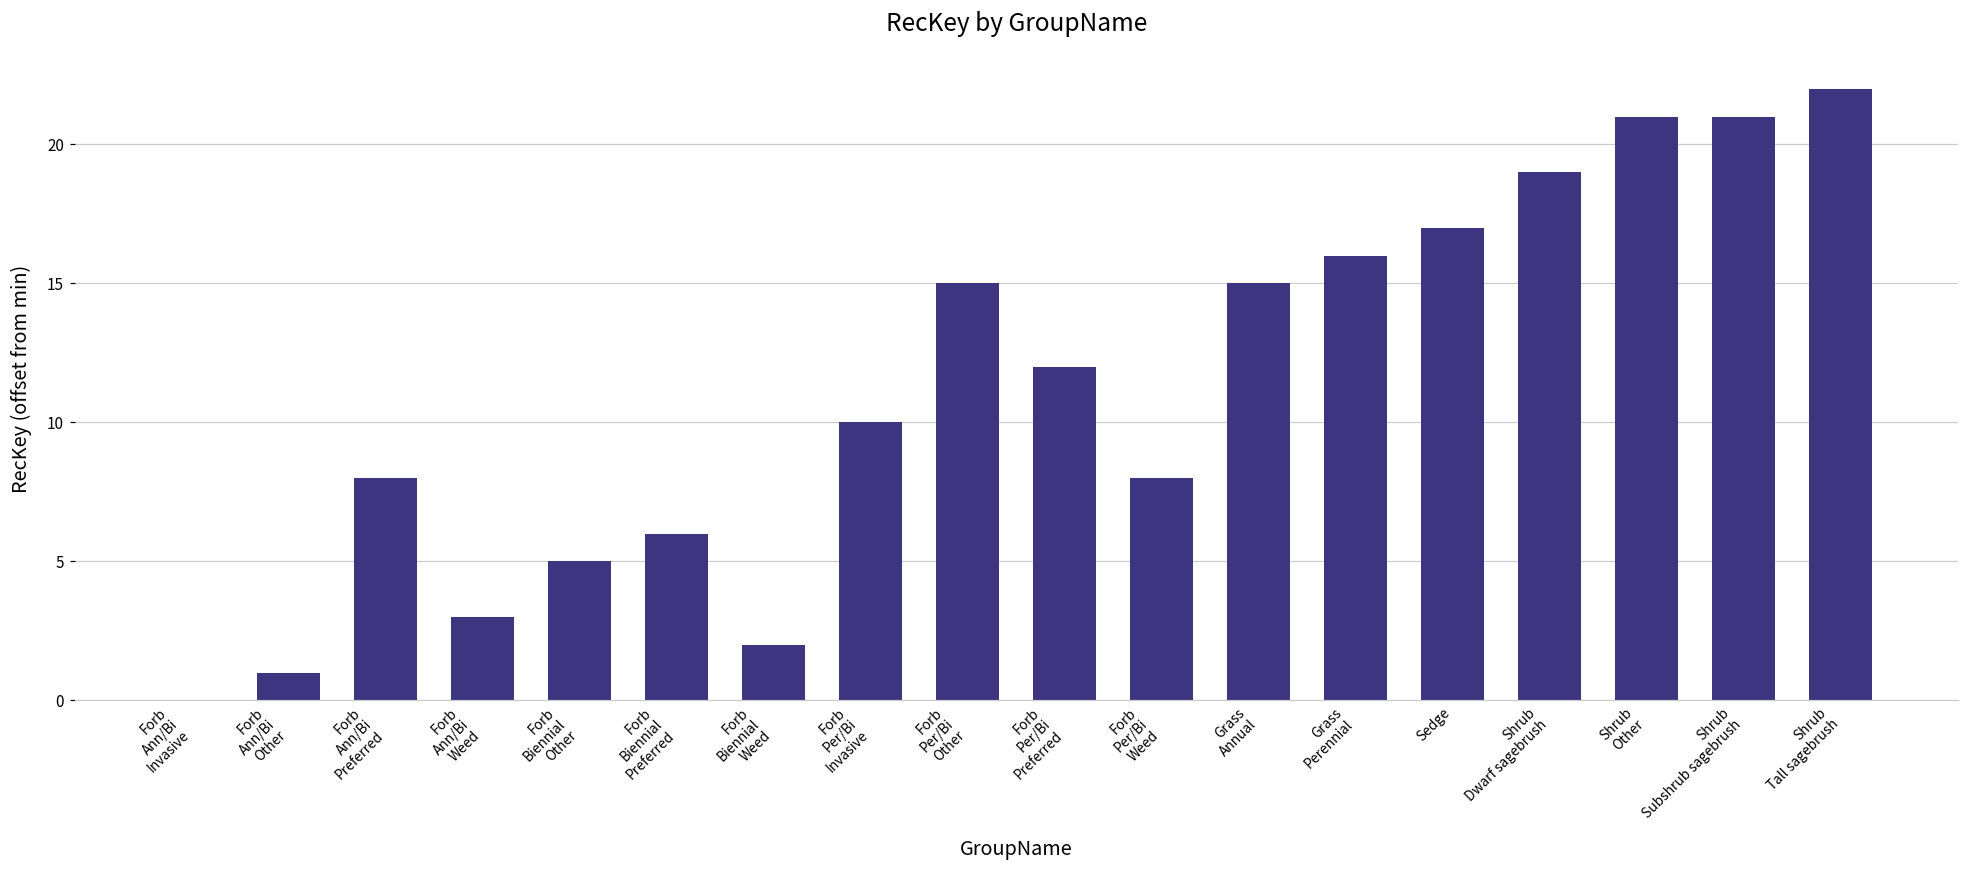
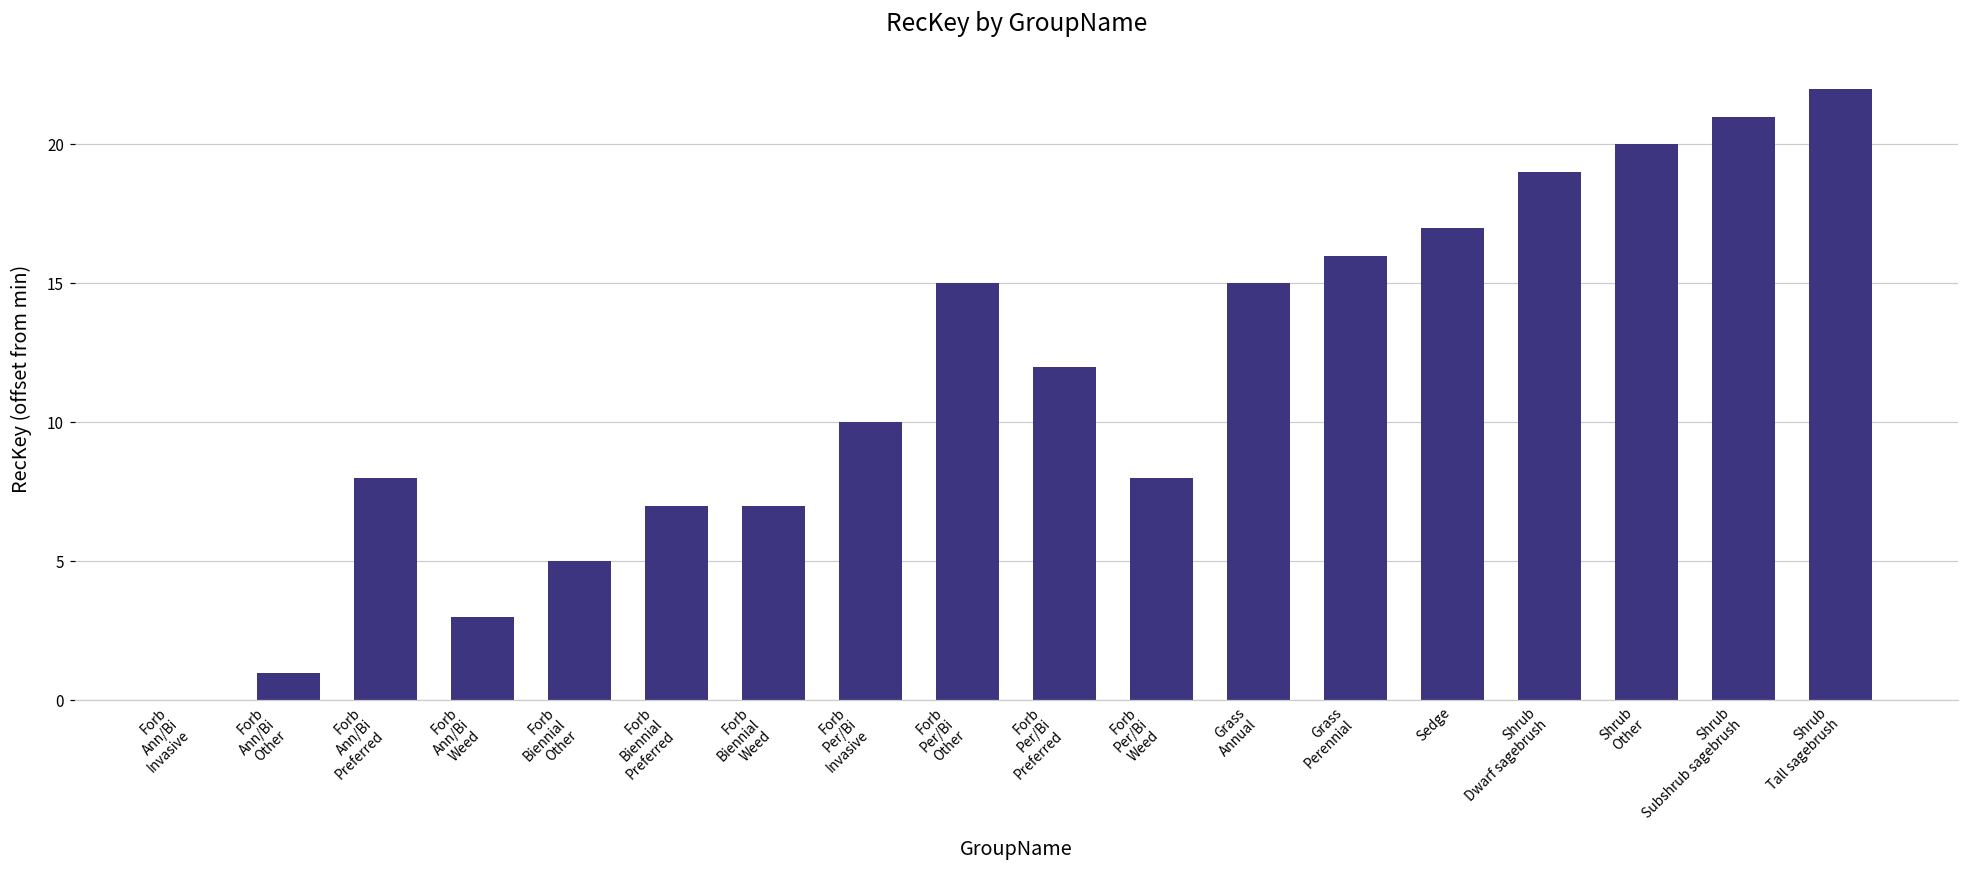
  {
    "Forb Ann/Bi Invasive": 0.0,
    "Forb Ann/Bi Other": 1.0,
    "Forb Ann/Bi Preferred": 8.0,
    "Forb Ann/Bi Weed": 3.0,
    "Forb Biennial Other": 5.0,
-   "Forb Biennial Preferred": 6.0,
-   "Forb Biennial Weed": 2.0,
+   "Forb Biennial Preferred": 7.0,
+   "Forb Biennial Weed": 7.0,
    "Forb Per/Bi Invasive": 10.0,
    "Forb Per/Bi Other": 15.0,
    "Forb Per/Bi Preferred": 12.0,
    "Forb Per/Bi Weed": 8.0,
    "Grass Annual": 15.0,
    "Grass Perennial": 16.0,
    "Sedge": 17.0,
    "Shrub Dwarf sagebrush": 19.0,
-   "Shrub Other": 21.0,
+   "Shrub Other": 20.0,
    "Shrub Subshrub sagebrush": 21.0,
    "Shrub Tall sagebrush": 22.0
  }
